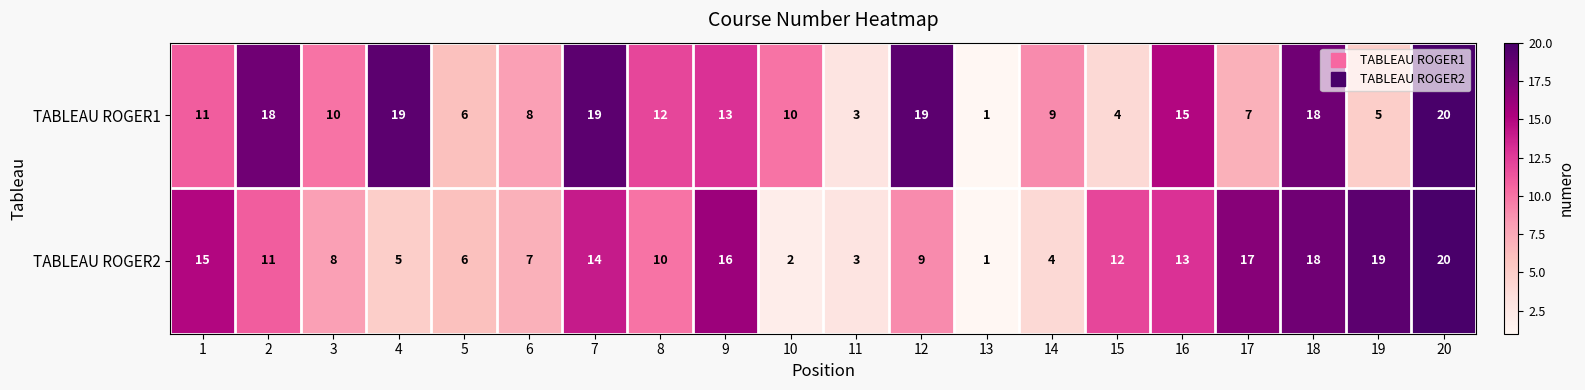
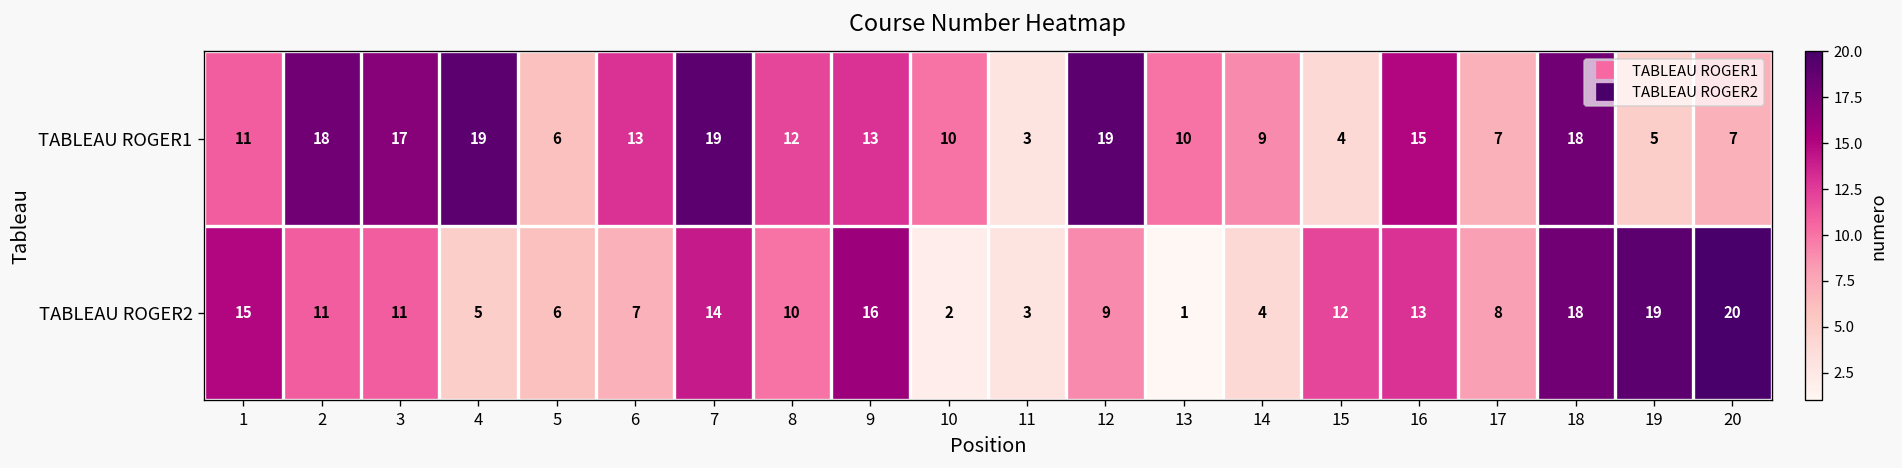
  {
    "TABLEAU ROGER1": {
      "1": 11,
      "2": 18,
-     "3": 10,
+     "3": 17,
      "4": 19,
      "5": 6,
-     "6": 8,
+     "6": 13,
      "7": 19,
      "8": 12,
      "9": 13,
      "10": 10,
      "11": 3,
      "12": 19,
-     "13": 1,
+     "13": 10,
      "14": 9,
      "15": 4,
      "16": 15,
      "17": 7,
      "18": 18,
      "19": 5,
-     "20": 20
+     "20": 7
    },
    "TABLEAU ROGER2": {
      "1": 15,
      "2": 11,
-     "3": 8,
+     "3": 11,
      "4": 5,
      "5": 6,
      "6": 7,
      "7": 14,
      "8": 10,
      "9": 16,
      "10": 2,
      "11": 3,
      "12": 9,
      "13": 1,
      "14": 4,
      "15": 12,
      "16": 13,
-     "17": 17,
+     "17": 8,
      "18": 18,
      "19": 19,
      "20": 20
    }
  }
